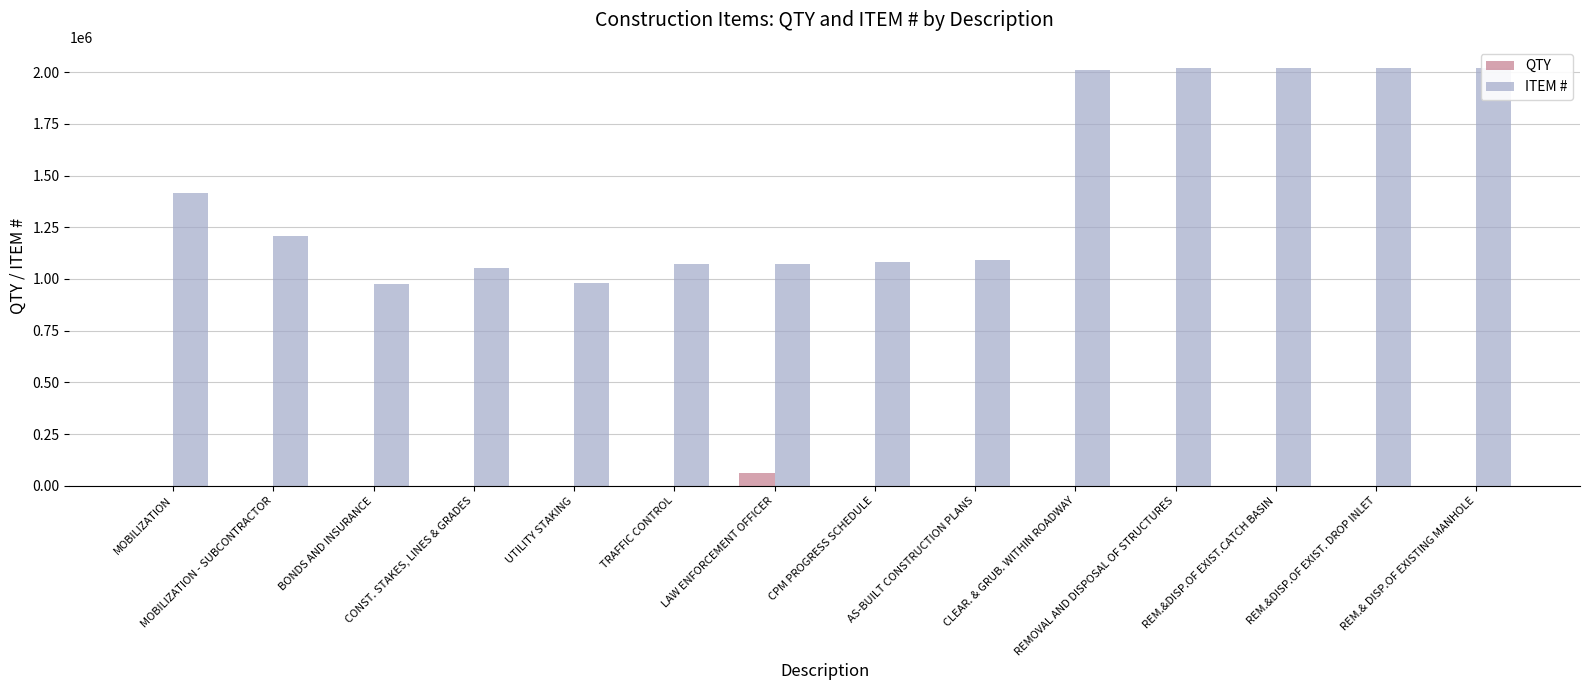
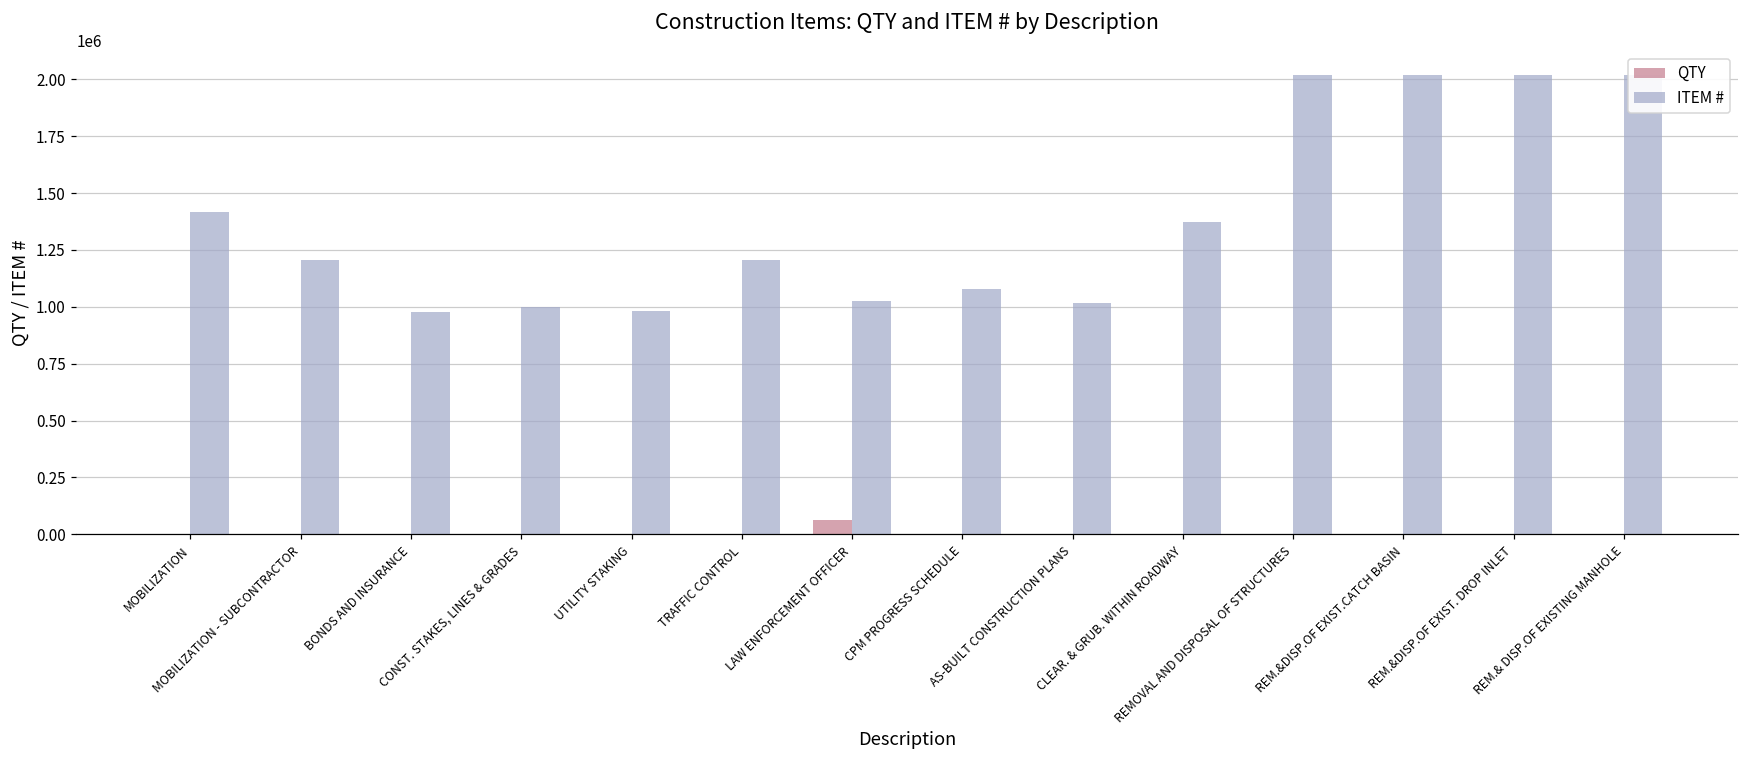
  {
    "QTY": {
      "LAW ENFORCEMENT OFFICER": 60000
    },
    "ITEM #": {
      "MOBILIZATION": 1420000,
      "MOBILIZATION - SUBCONTRACTOR": 1210000,
      "BONDS AND INSURANCE": 980000,
-     "CONST. STAKES, LINES & GRADES": 1050000,
+     "CONST. STAKES, LINES & GRADES": 1000000,
      "UTILITY STAKING": 980000,
-     "TRAFFIC CONTROL": 1070000,
-     "LAW ENFORCEMENT OFFICER": 1070000,
+     "TRAFFIC CONTROL": 1210000,
+     "LAW ENFORCEMENT OFFICER": 1030000,
      "CPM PROGRESS SCHEDULE": 1080000,
-     "AS-BUILT CONSTRUCTION PLANS": 1090000,
-     "CLEAR. & GRUB. WITHIN ROADWAY": 2010000,
+     "AS-BUILT CONSTRUCTION PLANS": 1020000,
+     "CLEAR. & GRUB. WITHIN ROADWAY": 1370000,
      "REMOVAL AND DISPOSAL OF STRUCTURES": 2020000,
      "REM.&DISP.OF EXIST.CATCH BASIN": 2020000,
      "REM.&DISP.OF EXIST. DROP INLET": 2020000
    }
  }
